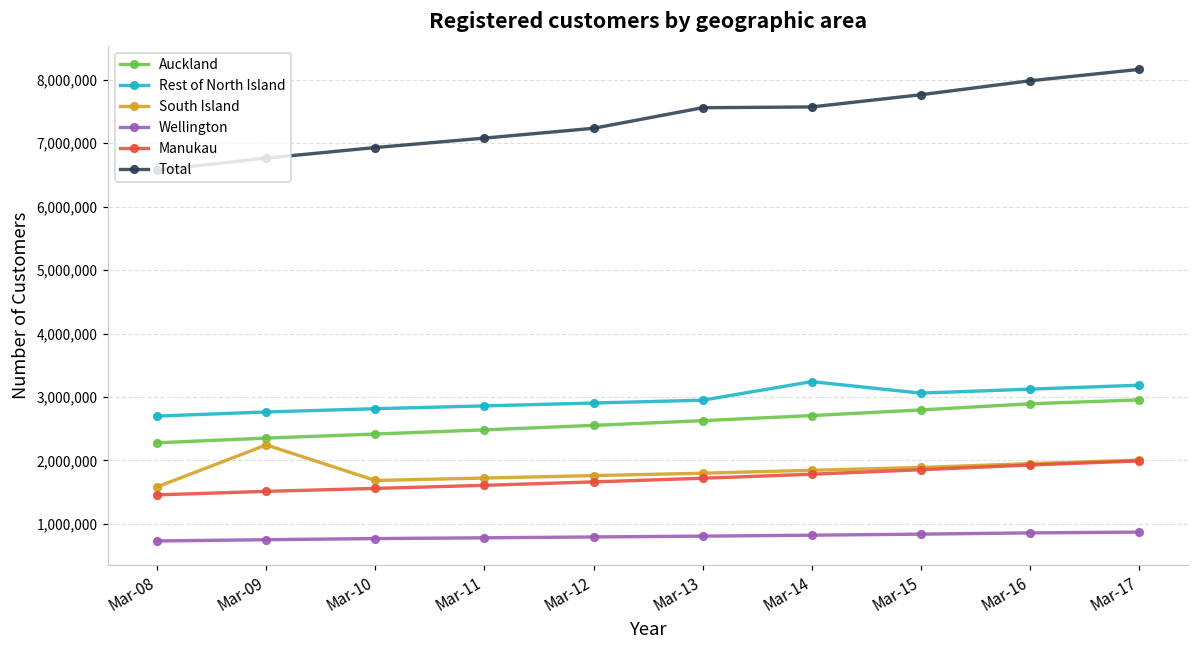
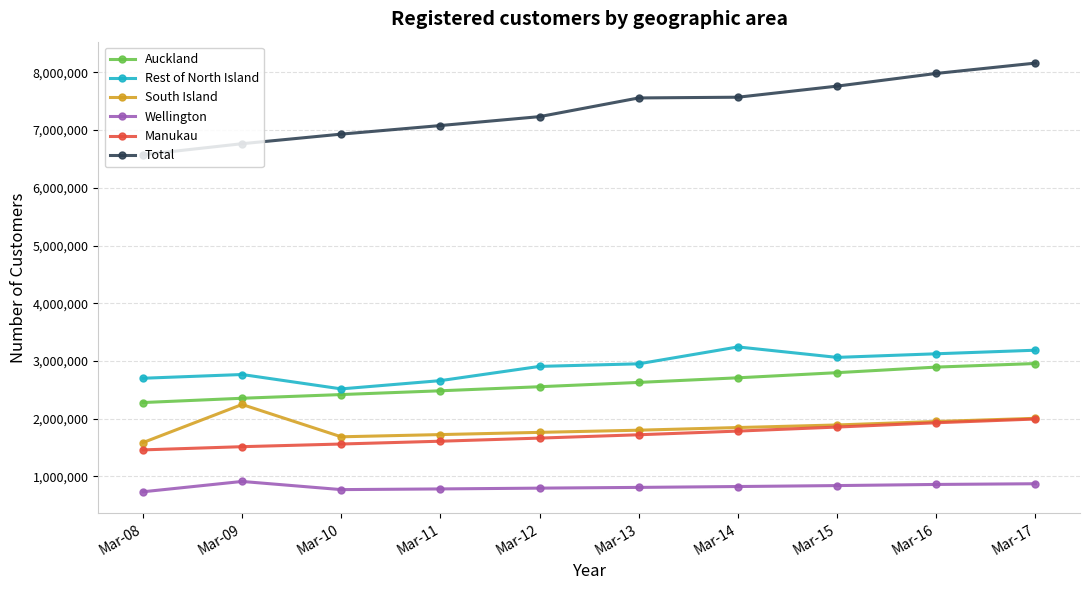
  {
    "Auckland": {
      "Mar-08": "2,300,000",
      "Mar-09": "2,400,000",
      "Mar-10": "2,400,000",
      "Mar-11": "2,500,000",
      "Mar-12": "2,600,000",
      "Mar-13": "2,600,000",
      "Mar-14": "2,700,000",
      "Mar-15": "2,800,000",
      "Mar-16": "2,900,000",
      "Mar-17": "3,000,000"
    },
    "Rest of North Island": {
      "Mar-08": "2,700,000",
      "Mar-09": "2,800,000",
-     "Mar-10": "2,800,000",
-     "Mar-11": "2,900,000",
+     "Mar-10": "2,500,000",
+     "Mar-11": "2,700,000",
      "Mar-12": "2,900,000",
      "Mar-13": "2,900,000",
      "Mar-14": "3,200,000",
      "Mar-15": "3,100,000",
      "Mar-16": "3,100,000",
      "Mar-17": "3,200,000"
    },
    "South Island": {
      "Mar-08": "1,600,000",
      "Mar-09": "2,200,000",
      "Mar-10": "1,700,000",
      "Mar-11": "1,700,000",
      "Mar-12": "1,800,000",
      "Mar-13": "1,800,000",
      "Mar-14": "1,800,000"
    },
    "Wellington": {
      "Mar-08": "700,000",
-     "Mar-09": "800,000",
+     "Mar-09": "900,000",
      "Mar-10": "800,000",
      "Mar-11": "800,000",
      "Mar-12": "800,000",
      "Mar-13": "800,000",
      "Mar-14": "800,000",
      "Mar-15": "800,000",
      "Mar-16": "900,000",
      "Mar-17": "900,000"
    },
    "Manukau": {
      "Mar-08": "1,500,000",
      "Mar-09": "1,500,000",
      "Mar-10": "1,600,000",
      "Mar-11": "1,600,000",
      "Mar-12": "1,700,000",
      "Mar-13": "1,700,000",
      "Mar-14": "1,800,000"
    },
    "Total": {
      "Mar-10": "6,900,000",
      "Mar-11": "7,100,000",
      "Mar-12": "7,200,000",
      "Mar-13": "7,600,000",
      "Mar-14": "7,600,000",
      "Mar-15": "7,800,000",
      "Mar-16": "8,000,000",
      "Mar-17": "8,200,000"
    }
  }
